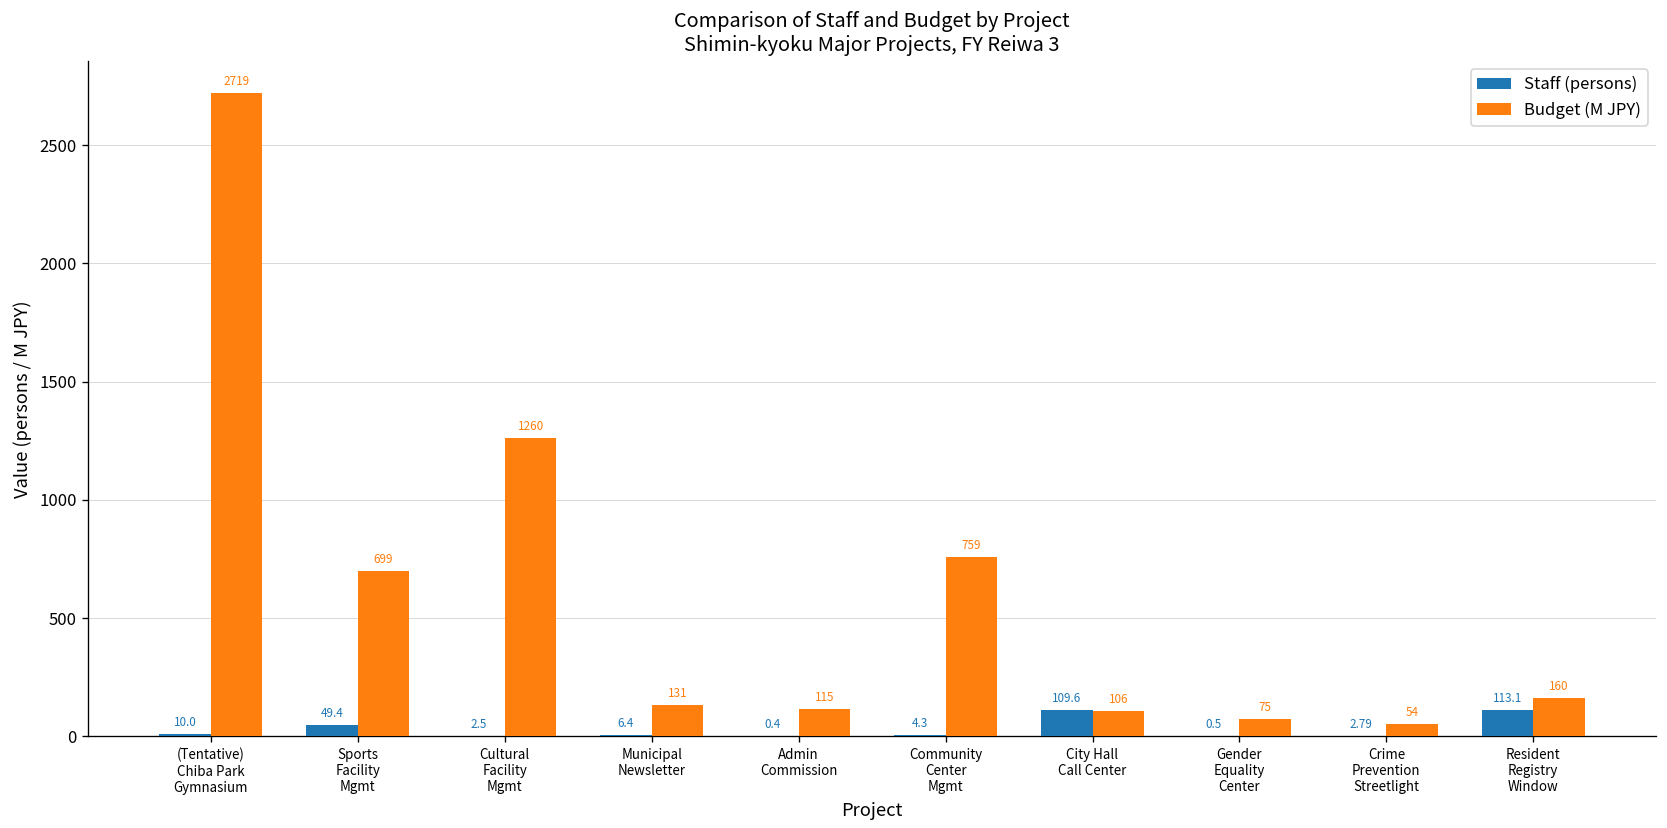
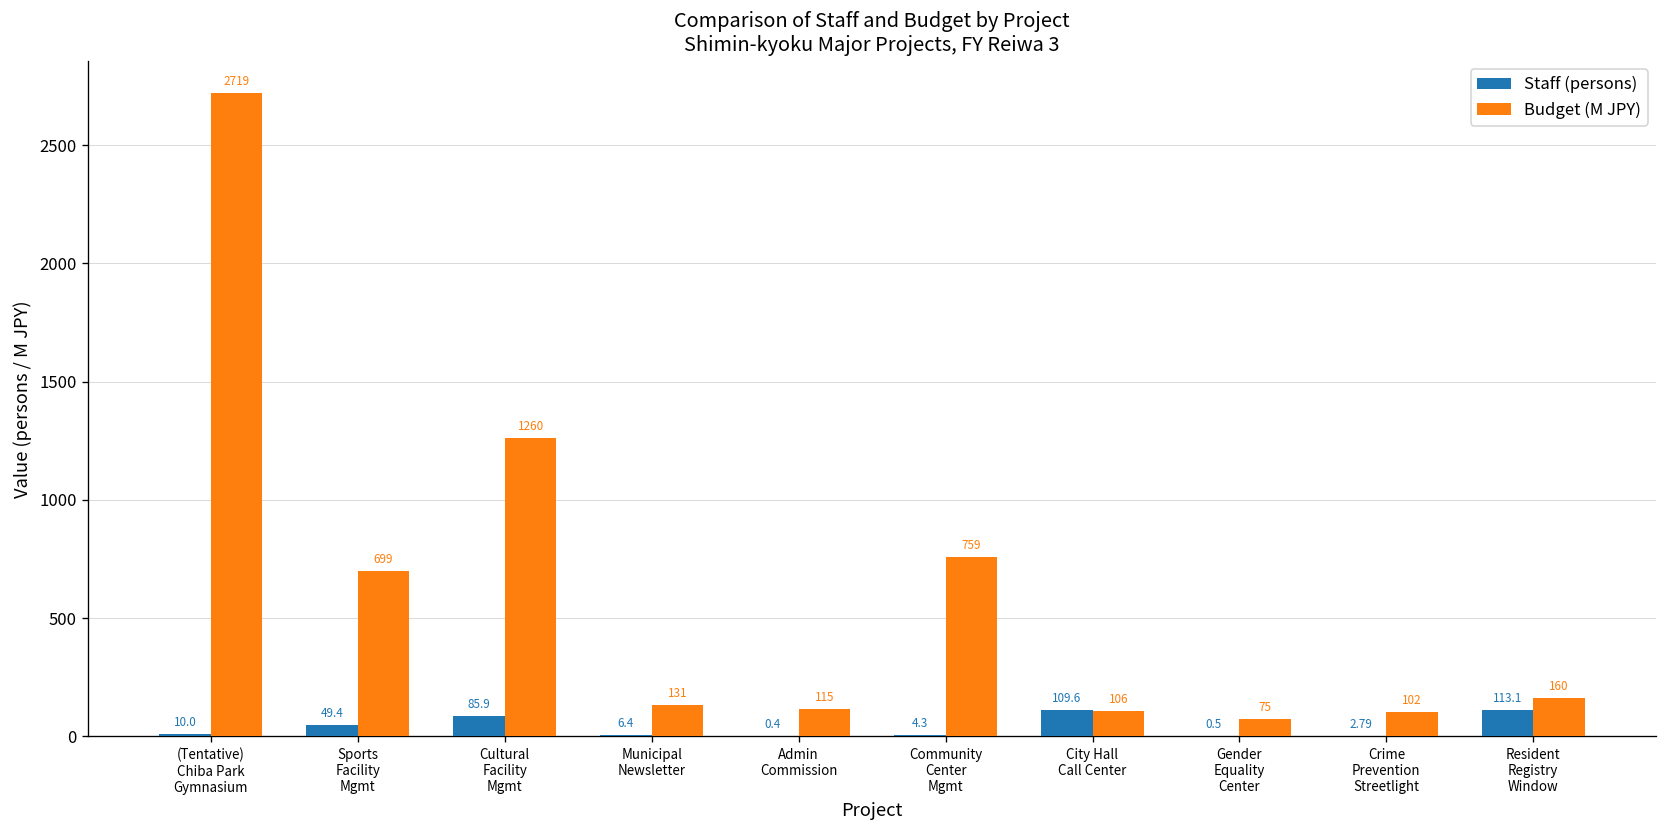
  {
    "Staff (persons)": {
      "(Tentative) Chiba Park Gymnasium": 10.0,
      "Sports Facility Mgmt": 49.4,
-     "Cultural Facility Mgmt": 2.5,
+     "Cultural Facility Mgmt": 85.9,
      "Municipal Newsletter": 6.4,
      "Admin Commission": 0.4,
      "Community Center Mgmt": 4.3,
      "City Hall Call Center": 109.6,
      "Gender Equality Center": 0.5,
      "Crime Prevention Streetlight": 2.79,
      "Resident Registry Window": 113.1
    },
    "Budget (M JPY)": {
      "(Tentative) Chiba Park Gymnasium": 2719,
      "Sports Facility Mgmt": 699,
      "Cultural Facility Mgmt": 1260,
      "Municipal Newsletter": 131,
      "Admin Commission": 115,
      "Community Center Mgmt": 759,
      "City Hall Call Center": 106,
      "Gender Equality Center": 75,
-     "Crime Prevention Streetlight": 54,
+     "Crime Prevention Streetlight": 102,
      "Resident Registry Window": 160
    }
  }
